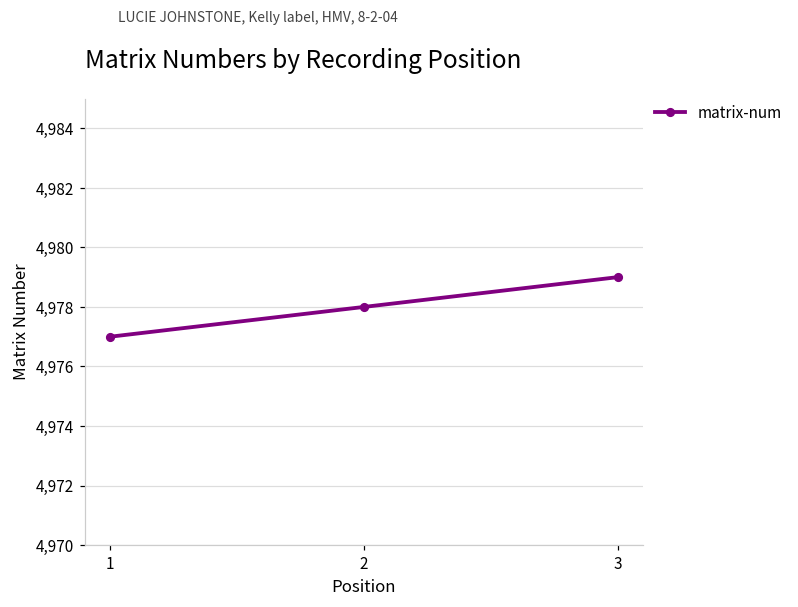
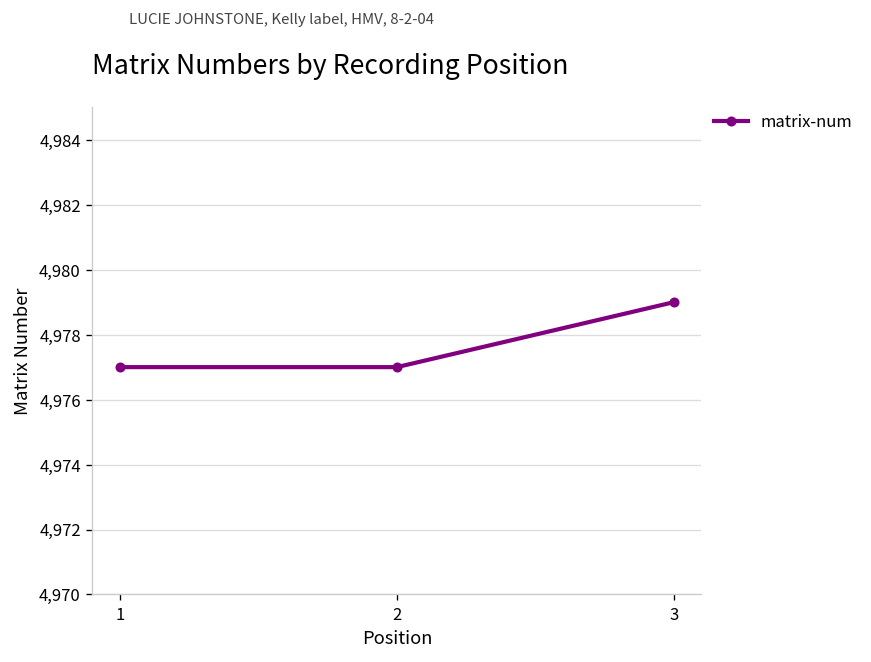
  {
    "1": "4,977",
-   "2": "4,978",
+   "2": "4,977",
    "3": "4,979"
  }
